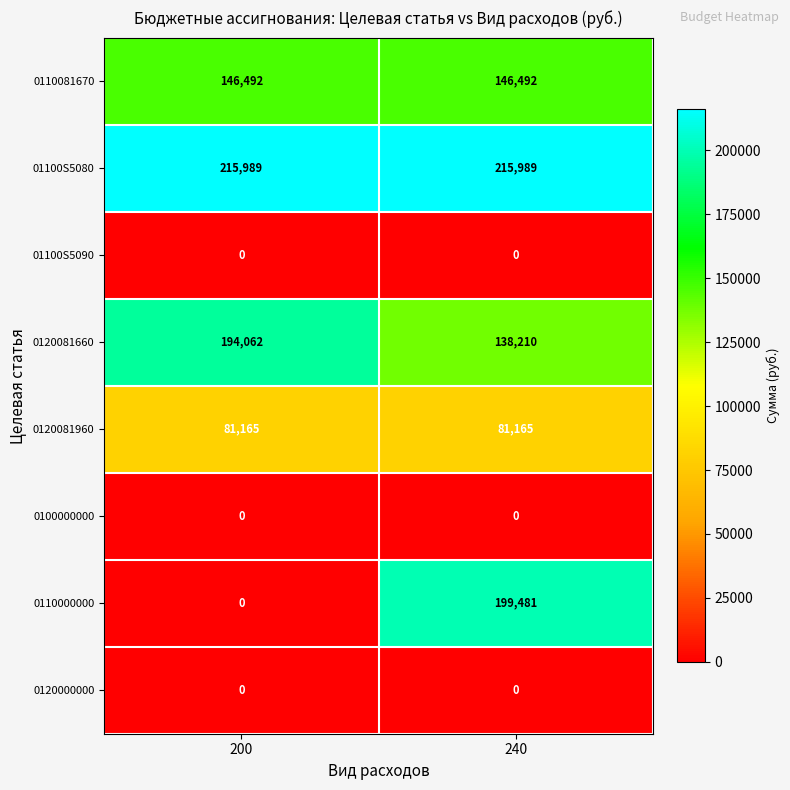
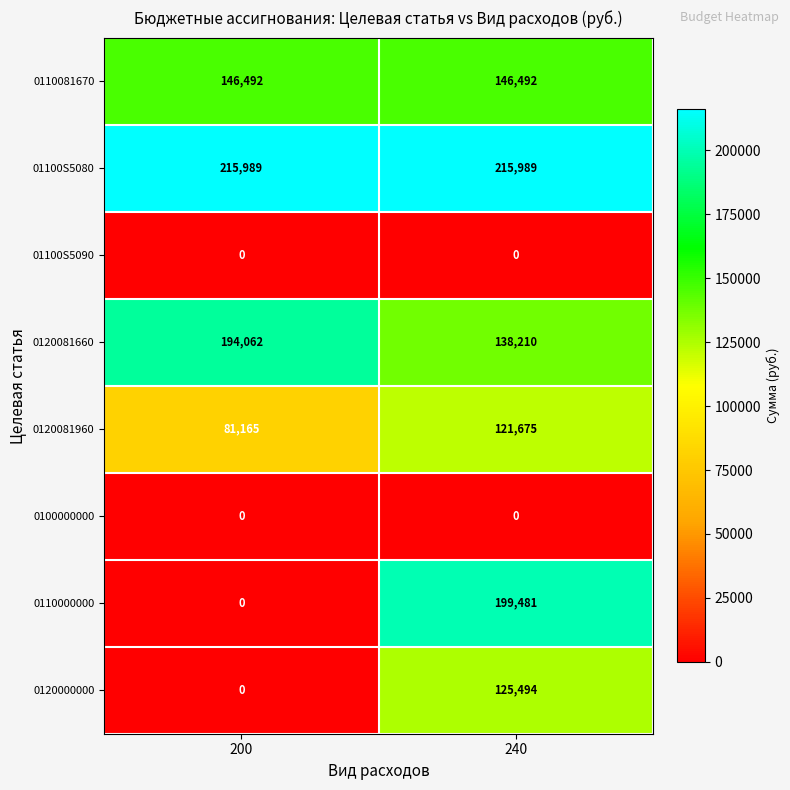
  {
    "0110081670": {
      "200": "146,492",
      "240": "146,492"
    },
    "01100S5080": {
      "200": "215,989",
      "240": "215,989"
    },
    "01100S5090": {
      "200": "0",
      "240": "0"
    },
    "0120081660": {
      "200": "194,062",
      "240": "138,210"
    },
    "0120081960": {
      "200": "81,165",
-     "240": "81,165"
+     "240": "121,675"
    },
    "0100000000": {
      "200": "0",
      "240": "0"
    },
    "0110000000": {
      "200": "0",
      "240": "199,481"
    },
    "0120000000": {
      "200": "0",
-     "240": "0"
+     "240": "125,494"
    }
  }
